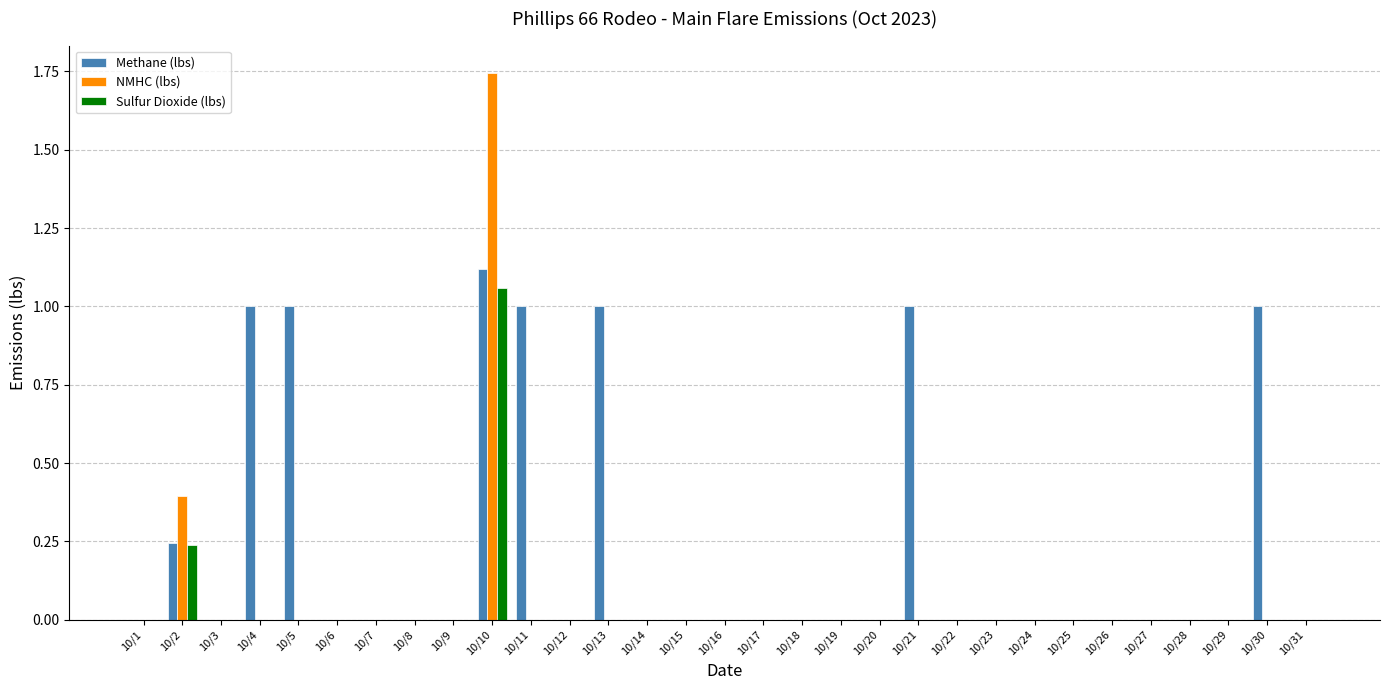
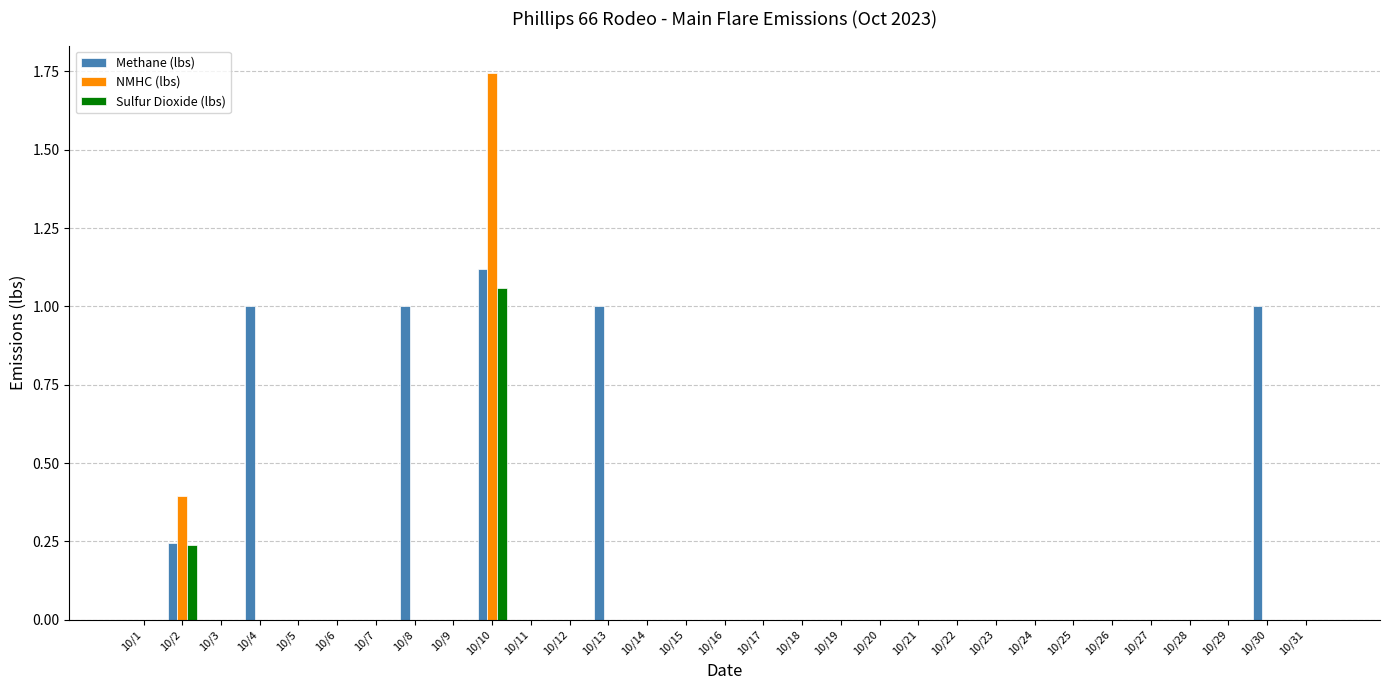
  {
    "Methane (lbs)": {
      "10/1": 0,
      "10/2": 0.25,
      "10/3": 0,
      "10/4": 1,
-     "10/5": 1,
+     "10/5": 0,
      "10/6": 0,
      "10/7": 0,
-     "10/8": 0,
+     "10/8": 1,
      "10/9": 0,
      "10/10": 1.12,
-     "10/11": 1,
+     "10/11": 0,
      "10/12": 0,
      "10/13": 1,
      "10/14": 0,
      "10/15": 0,
      "10/16": 0,
      "10/17": 0,
      "10/18": 0,
      "10/19": 0,
      "10/20": 0,
-     "10/21": 1,
+     "10/21": 0,
      "10/22": 0,
      "10/23": 0,
      "10/24": 0,
      "10/25": 0,
      "10/26": 0,
      "10/27": 0,
      "10/28": 0,
      "10/29": 0,
      "10/30": 1,
      "10/31": 0
    },
    "NMHC (lbs)": {
      "10/1": 0,
      "10/2": 0.40,
      "10/3": 0,
      "10/4": 0,
      "10/5": 0,
      "10/6": 0,
      "10/7": 0,
      "10/8": 0,
      "10/9": 0,
      "10/10": 1.75,
      "10/11": 0,
      "10/12": 0,
      "10/13": 0,
      "10/14": 0,
      "10/15": 0,
      "10/16": 0,
      "10/17": 0,
      "10/18": 0,
      "10/19": 0,
      "10/20": 0,
      "10/21": 0,
      "10/22": 0,
      "10/23": 0,
      "10/24": 0,
      "10/25": 0,
      "10/26": 0,
      "10/27": 0,
      "10/28": 0,
      "10/29": 0,
      "10/30": 0,
      "10/31": 0
    },
    "Sulfur Dioxide (lbs)": {
      "10/1": 0,
      "10/2": 0.24,
      "10/3": 0,
      "10/4": 0,
      "10/5": 0,
      "10/6": 0,
      "10/7": 0,
      "10/8": 0,
      "10/9": 0,
      "10/10": 1.06,
      "10/11": 0,
      "10/12": 0,
      "10/13": 0,
      "10/14": 0,
      "10/15": 0,
      "10/16": 0,
      "10/17": 0,
      "10/18": 0,
      "10/19": 0,
      "10/20": 0,
      "10/21": 0,
      "10/22": 0,
      "10/23": 0,
      "10/24": 0,
      "10/25": 0,
      "10/26": 0,
      "10/27": 0,
      "10/28": 0,
      "10/29": 0,
      "10/30": 0,
      "10/31": 0
    }
  }
